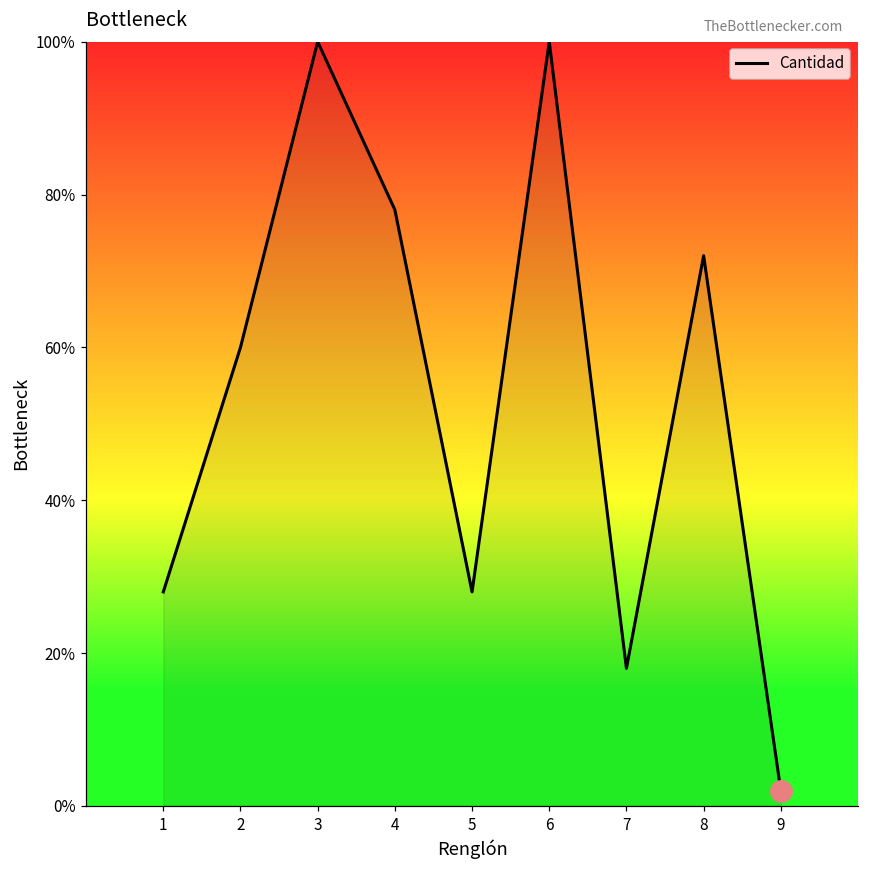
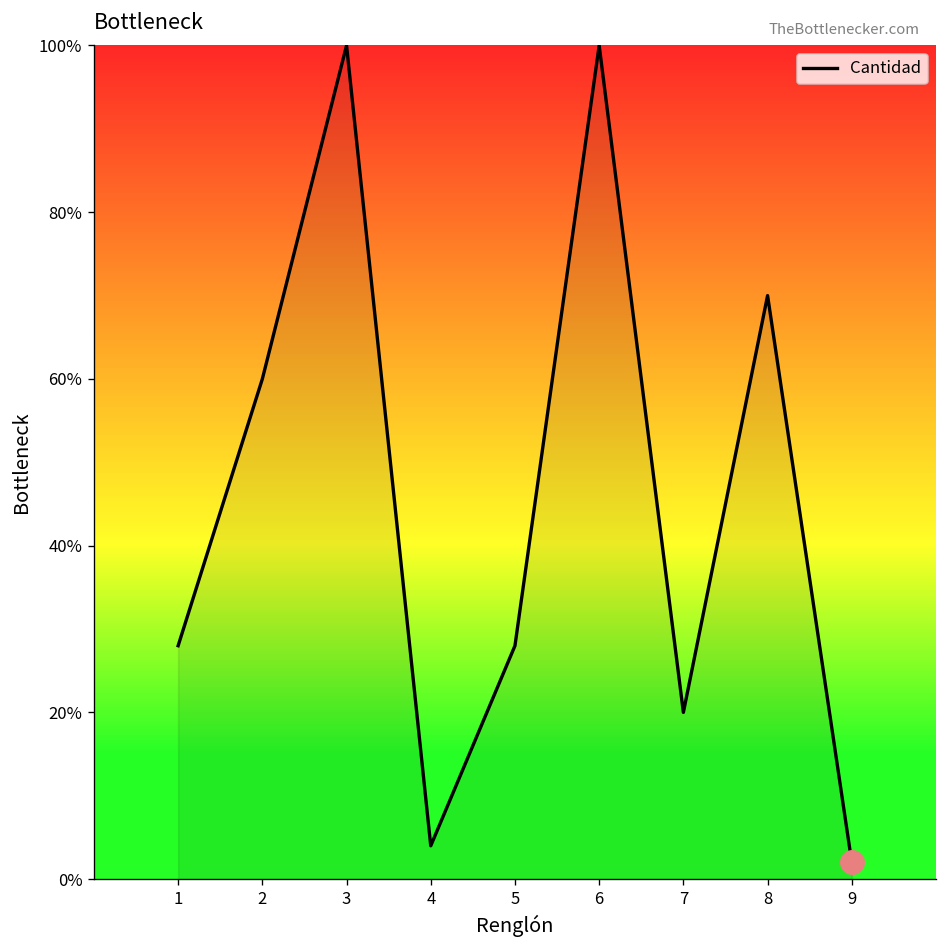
  {
    "Cantidad": {
      "1": "28%",
      "2": "60%",
      "3": "100%",
-     "4": "78%",
+     "4": "4%",
      "5": "28%",
      "6": "100%",
-     "7": "18%",
-     "8": "72%"
+     "7": "20%",
+     "8": "70%"
    }
  }
